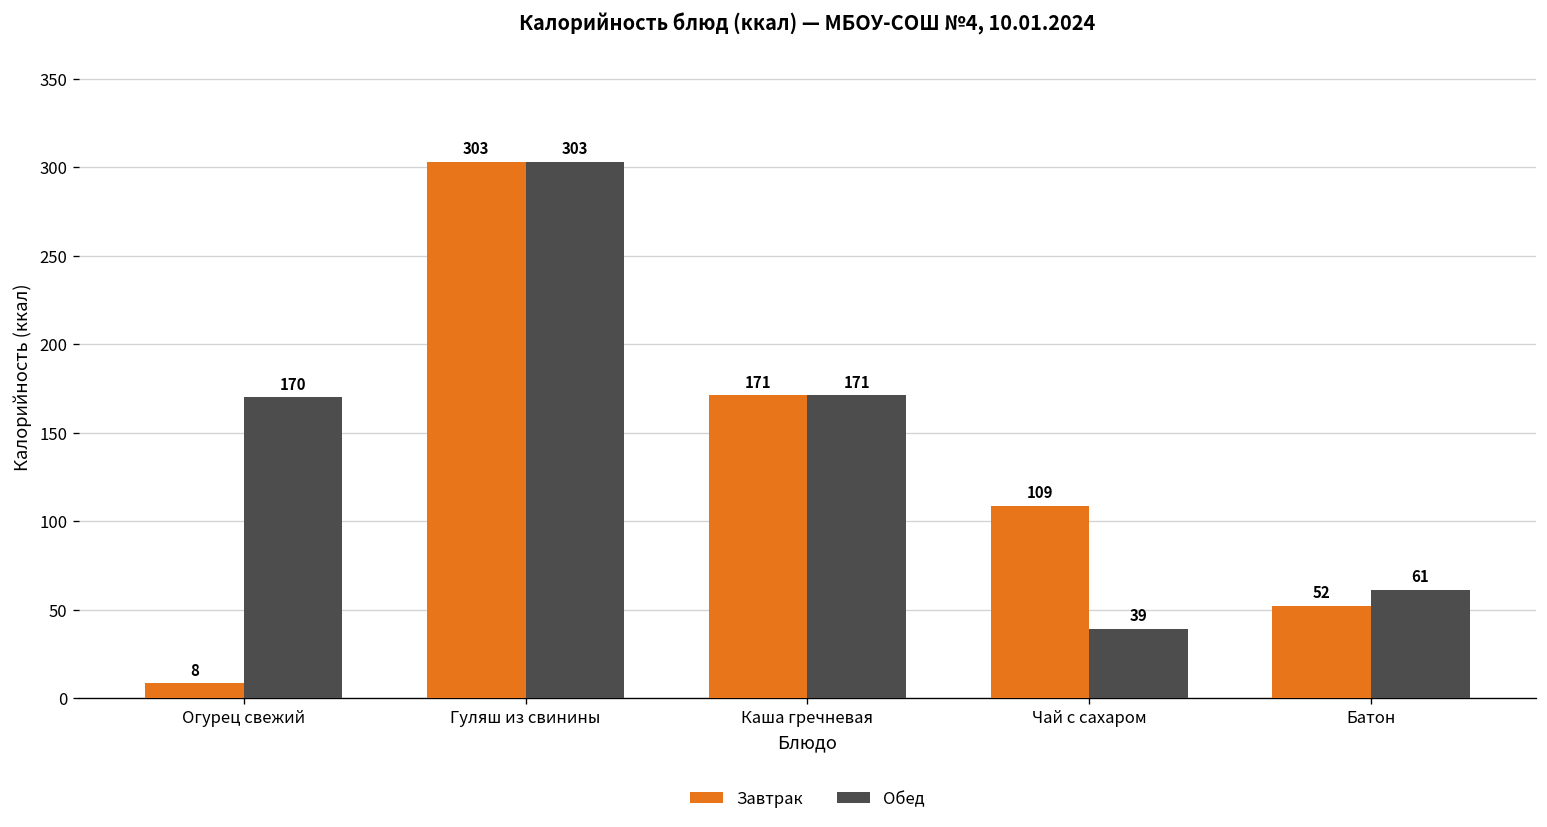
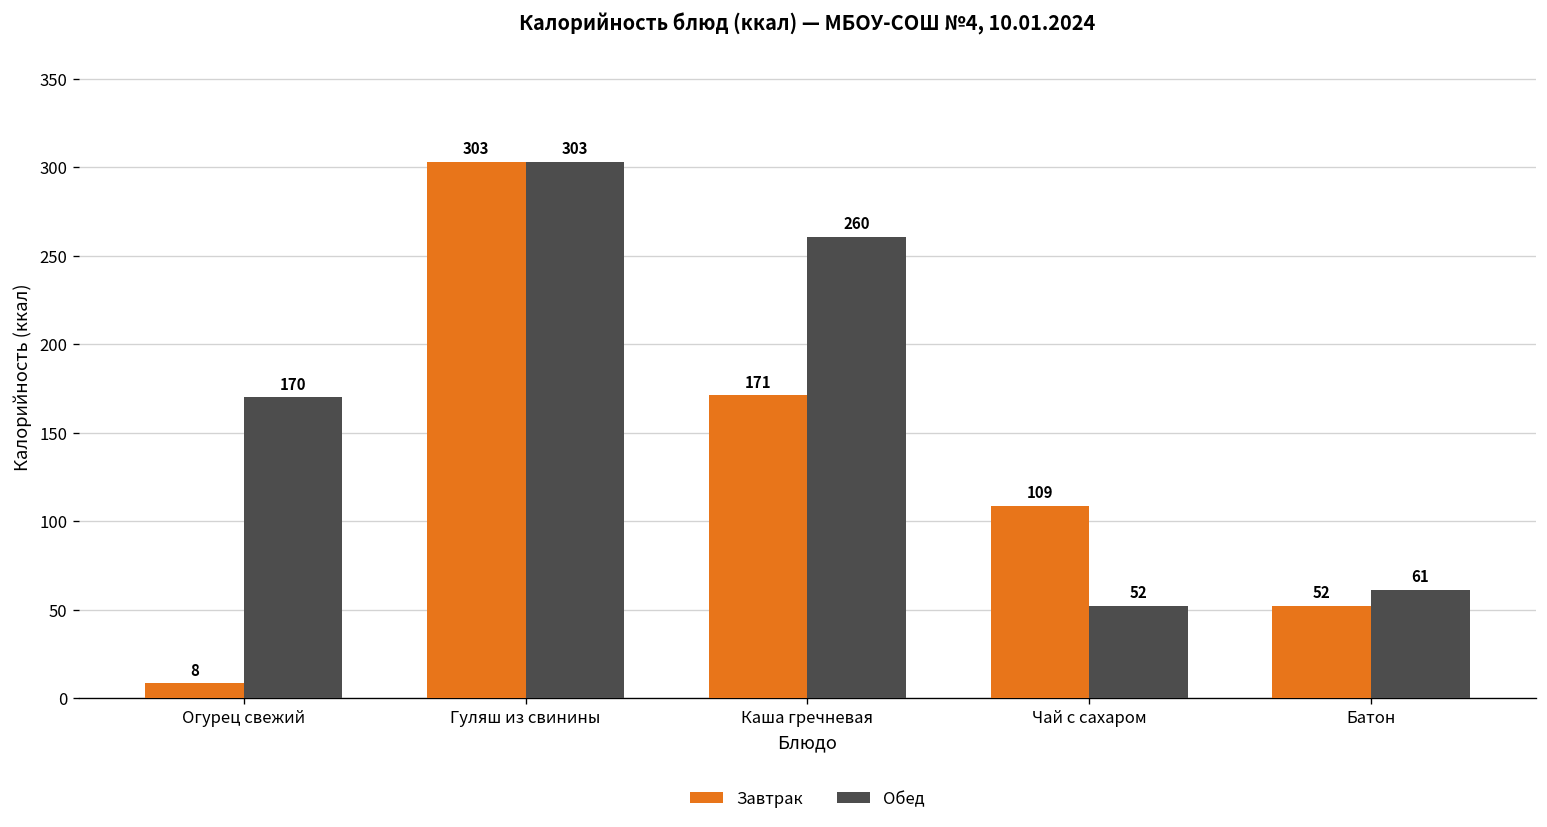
  {
    "Завтрак": {
      "Огурец свежий": 8,
      "Гуляш из свинины": 303,
      "Каша гречневая": 171,
      "Чай с сахаром": 109,
      "Батон": 52
    },
    "Обед": {
      "Огурец свежий": 170,
      "Гуляш из свинины": 303,
-     "Каша гречневая": 171,
-     "Чай с сахаром": 39,
+     "Каша гречневая": 260,
+     "Чай с сахаром": 52,
      "Батон": 61
    }
  }
